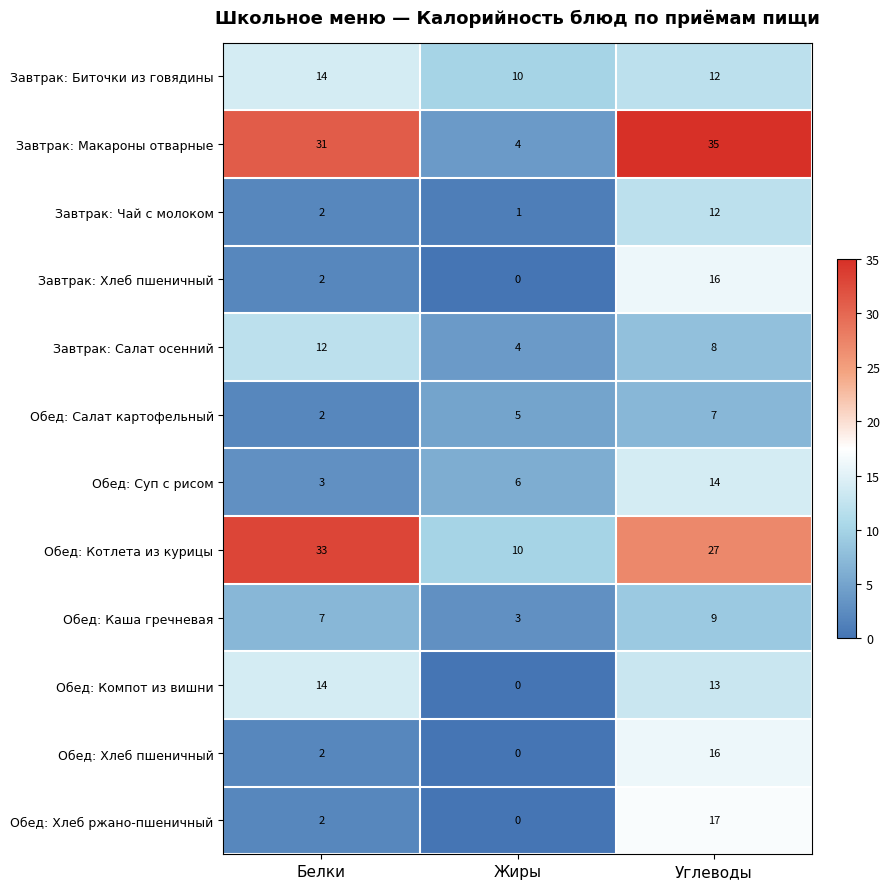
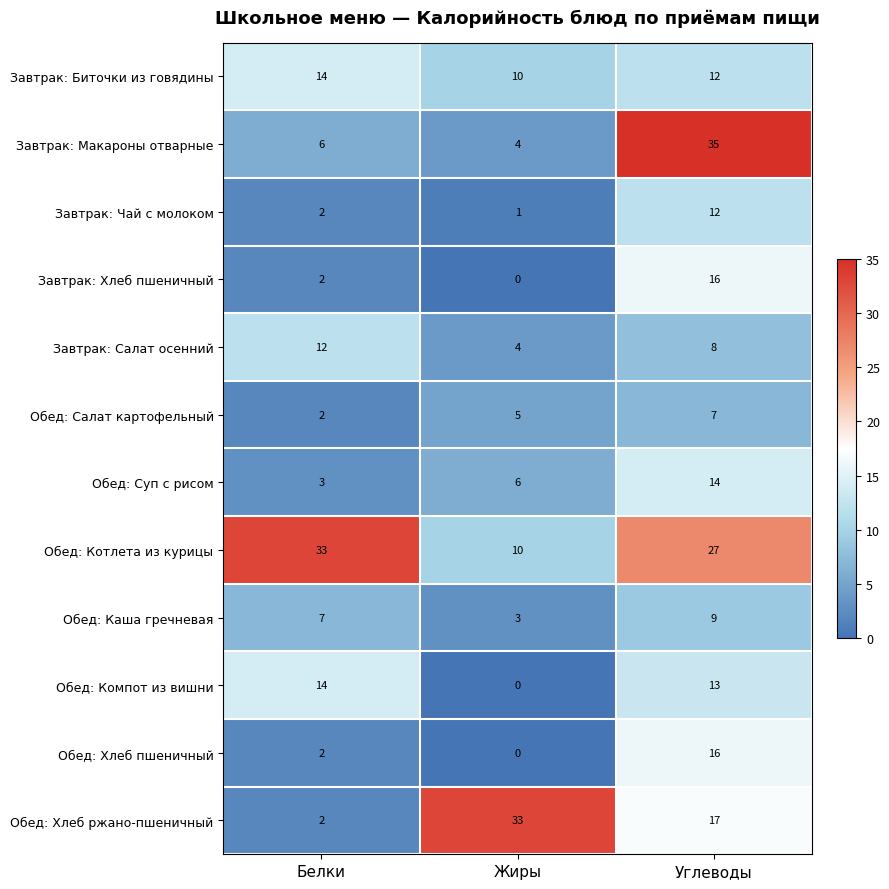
  {
    "Завтрак: Биточки из говядины": {
      "Белки": 14,
      "Жиры": 10,
      "Углеводы": 12
    },
    "Завтрак: Макароны отварные": {
-     "Белки": 31,
+     "Белки": 6,
      "Жиры": 4,
      "Углеводы": 35
    },
    "Завтрак: Чай с молоком": {
      "Белки": 2,
      "Жиры": 1,
      "Углеводы": 12
    },
    "Завтрак: Хлеб пшеничный": {
      "Белки": 2,
      "Жиры": 0,
      "Углеводы": 16
    },
    "Завтрак: Салат осенний": {
      "Белки": 12,
      "Жиры": 4,
      "Углеводы": 8
    },
    "Обед: Салат картофельный": {
      "Белки": 2,
      "Жиры": 5,
      "Углеводы": 7
    },
    "Обед: Суп с рисом": {
      "Белки": 3,
      "Жиры": 6,
      "Углеводы": 14
    },
    "Обед: Котлета из курицы": {
      "Белки": 33,
      "Жиры": 10,
      "Углеводы": 27
    },
    "Обед: Каша гречневая": {
      "Белки": 7,
      "Жиры": 3,
      "Углеводы": 9
    },
    "Обед: Компот из вишни": {
      "Белки": 14,
      "Жиры": 0,
      "Углеводы": 13
    },
    "Обед: Хлеб пшеничный": {
      "Белки": 2,
      "Жиры": 0,
      "Углеводы": 16
    },
    "Обед: Хлеб ржано-пшеничный": {
      "Белки": 2,
-     "Жиры": 0,
+     "Жиры": 33,
      "Углеводы": 17
    }
  }
